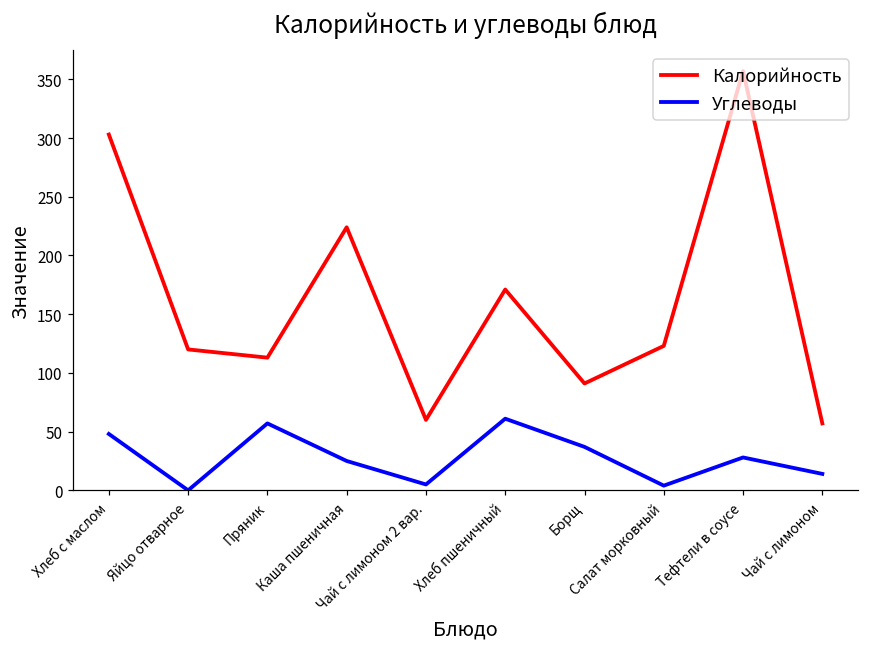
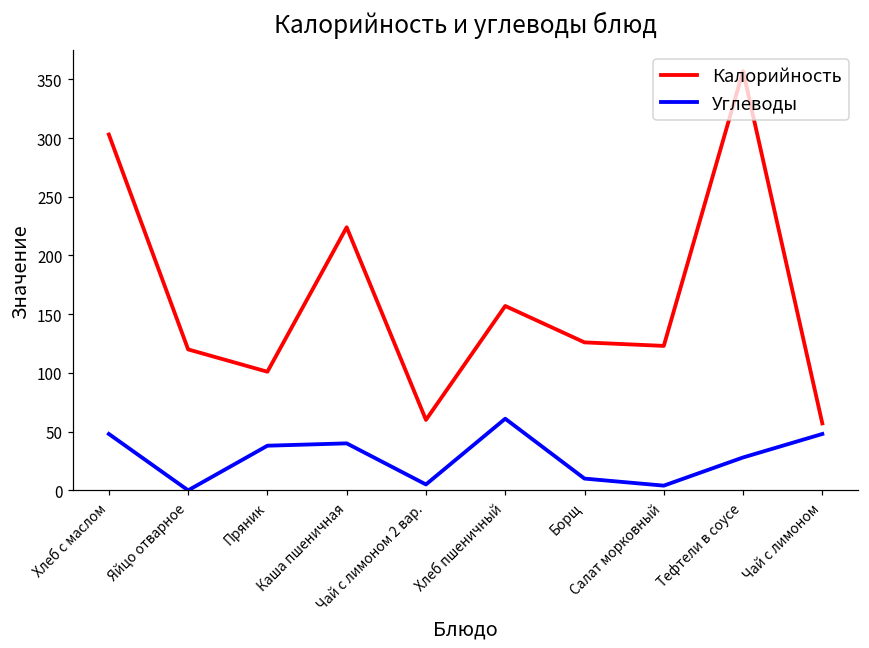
  {
    "Калорийность": {
      "Хлеб с маслом": 303,
      "Яйцо отварное": 120,
-     "Пряник": 113,
+     "Пряник": 101,
      "Каша пшеничная": 224,
      "Чай с лимоном 2 вар.": 60,
-     "Хлеб пшеничный": 171,
-     "Борщ": 91,
+     "Хлеб пшеничный": 157,
+     "Борщ": 126,
      "Салат морковный": 123,
      "Чай с лимоном": 57
    },
    "Углеводы": {
      "Хлеб с маслом": 48,
      "Яйцо отварное": 0,
-     "Пряник": 57,
-     "Каша пшеничная": 25,
+     "Пряник": 38,
+     "Каша пшеничная": 40,
      "Чай с лимоном 2 вар.": 5,
      "Хлеб пшеничный": 61,
-     "Борщ": 37,
+     "Борщ": 10,
      "Салат морковный": 4,
      "Тефтели в соусе": 28,
-     "Чай с лимоном": 14
+     "Чай с лимоном": 48
    }
  }
